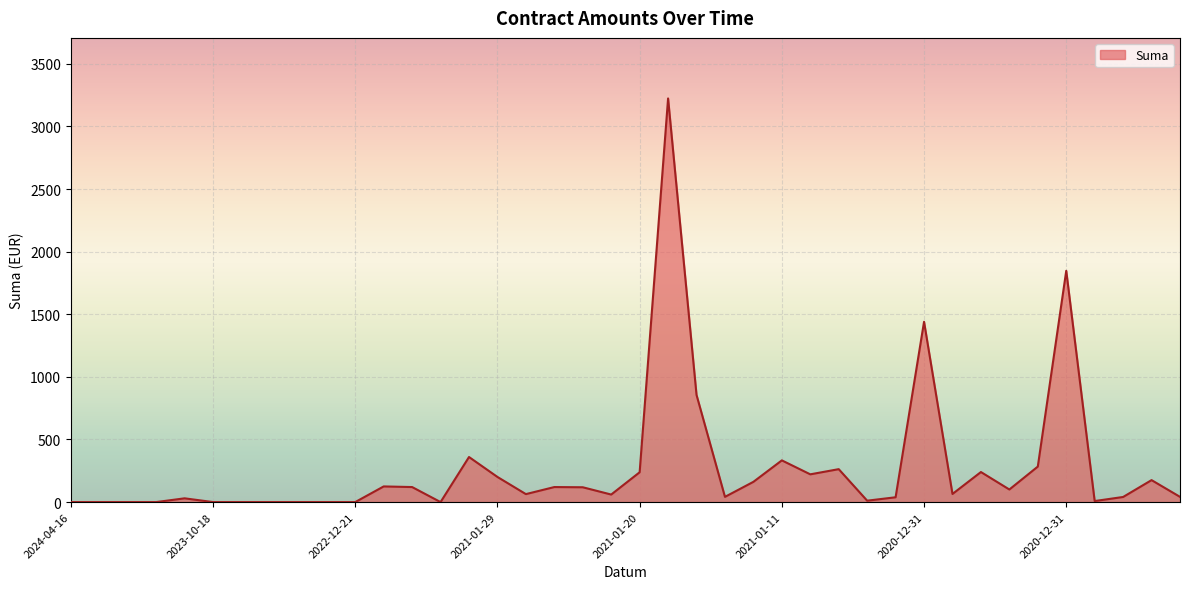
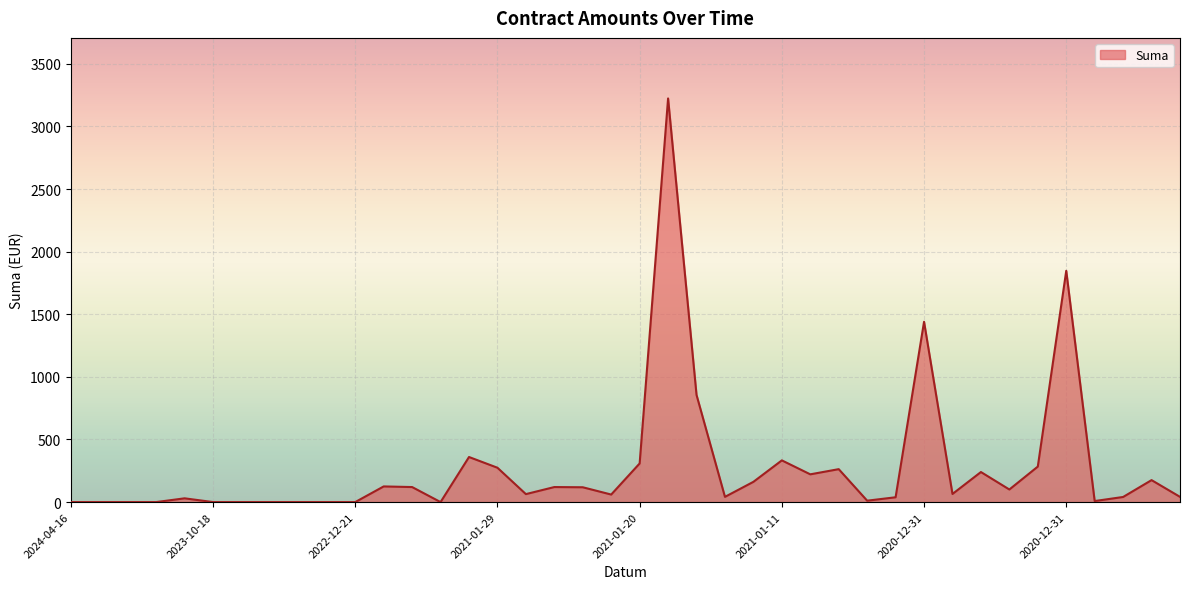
  {
    "2024-04-16": 0,
    "2022-12-21": 0,
-   "2021-01-29": 200,
-   "2021-01-20": 240,
+   "2021-01-29": 270,
+   "2021-01-20": 310,
    "2021-01-11": 330
  }
